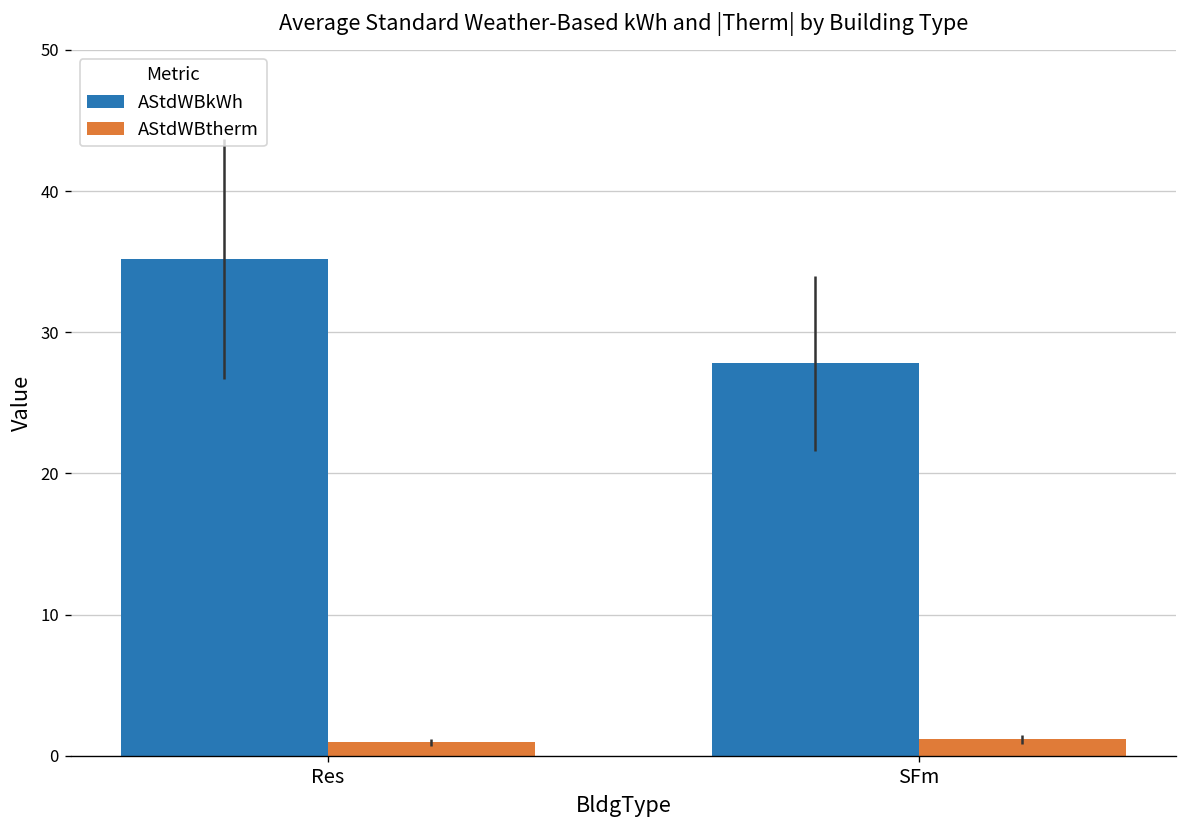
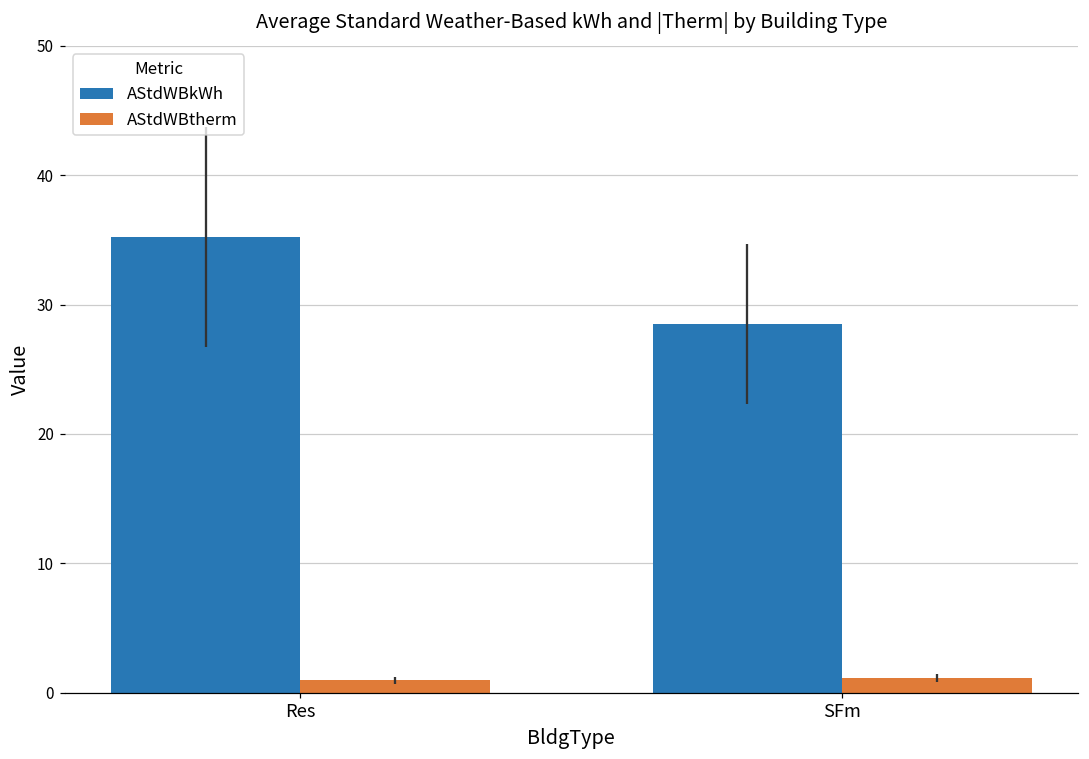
  {
    "AStdWBkWh": {
      "Res": 35.2,
-     "SFm": 27.8
+     "SFm": 28.5
    },
    "AStdWBtherm": {
      "Res": 1.0,
      "SFm": 1.2
    }
  }
